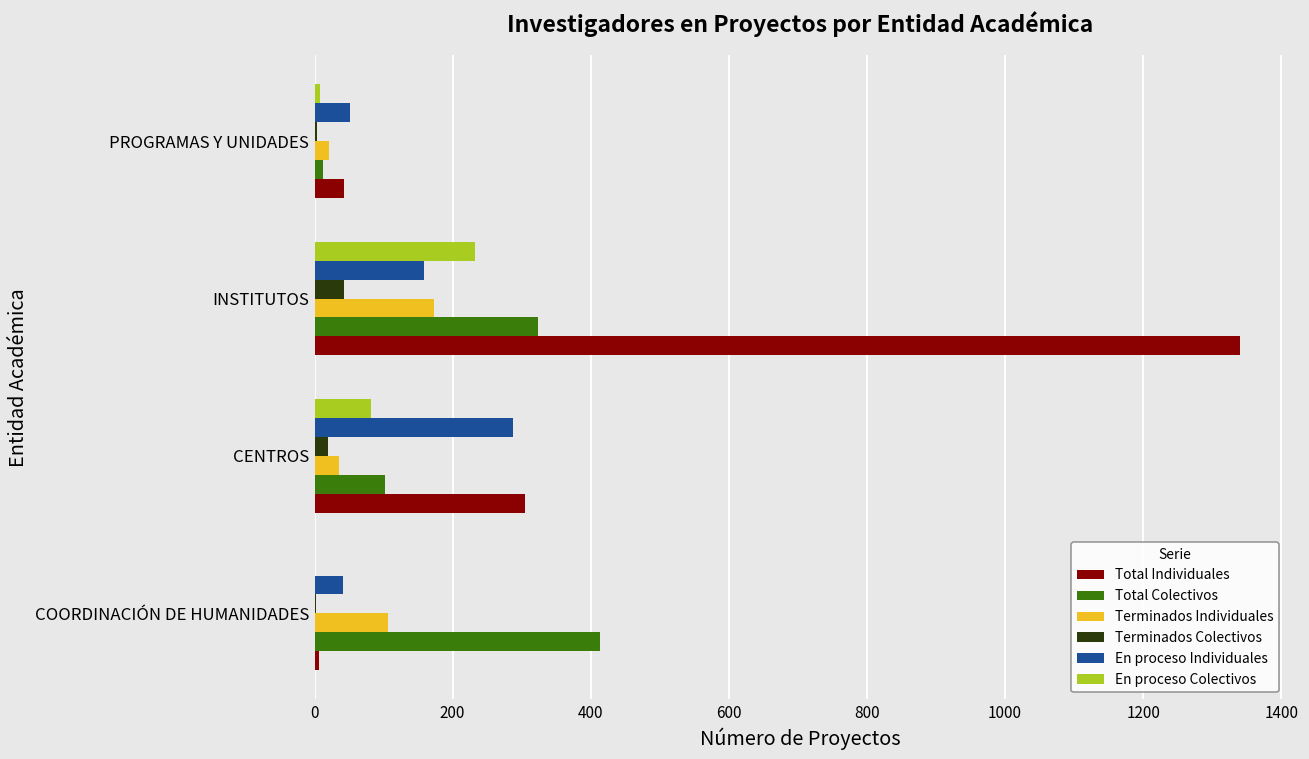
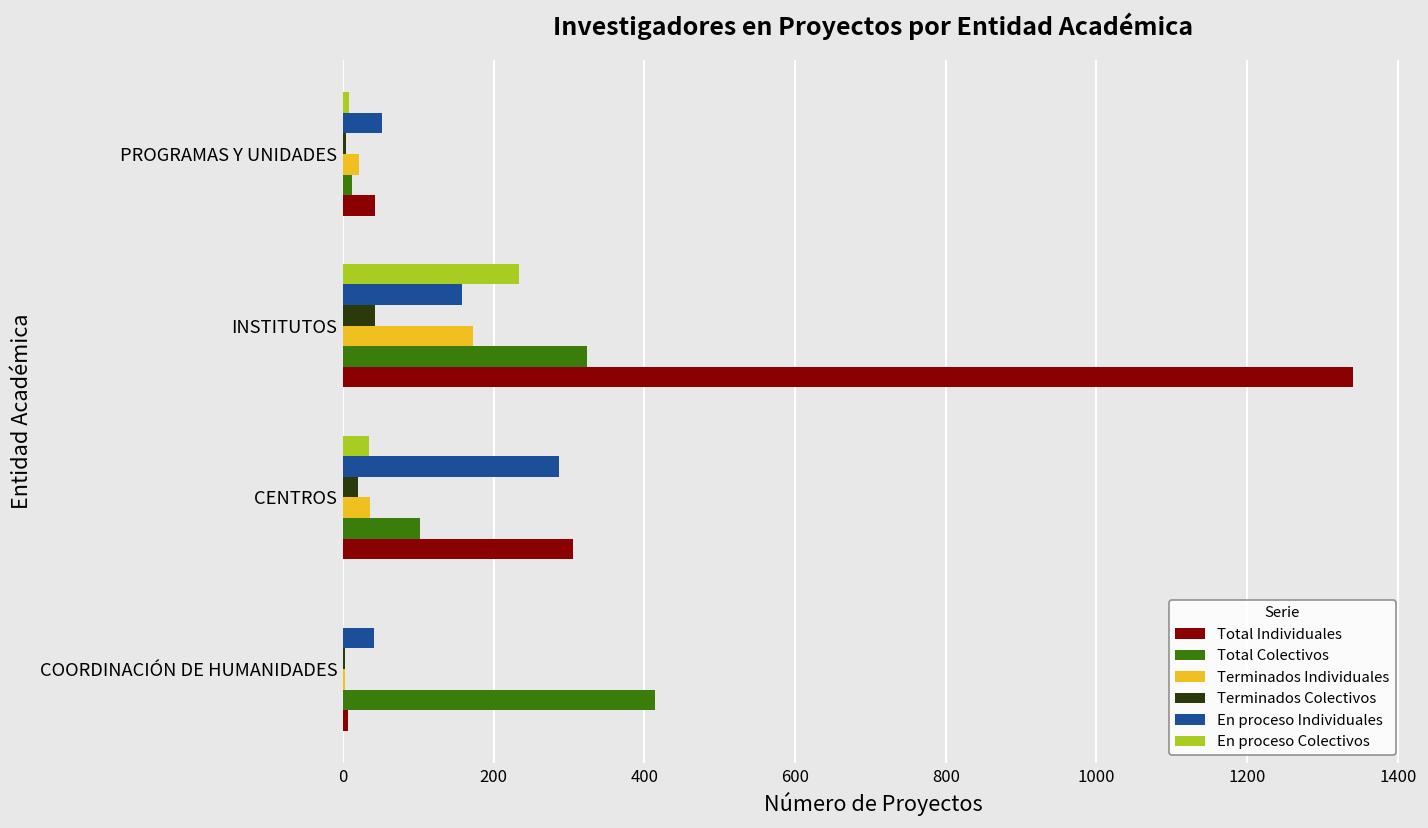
  {
    "Total Individuales": {
      "PROGRAMAS Y UNIDADES": 40,
      "INSTITUTOS": 1340,
      "CENTROS": 310,
      "COORDINACIÓN DE HUMANIDADES": 10
    },
    "Total Colectivos": {
      "PROGRAMAS Y UNIDADES": 10,
      "INSTITUTOS": 320,
      "CENTROS": 100,
      "COORDINACIÓN DE HUMANIDADES": 410
    },
    "Terminados Individuales": {
      "PROGRAMAS Y UNIDADES": 20,
      "INSTITUTOS": 170,
      "CENTROS": 40,
-     "COORDINACIÓN DE HUMANIDADES": 110
+     "COORDINACIÓN DE HUMANIDADES": 0
    },
    "Terminados Colectivos": {
      "PROGRAMAS Y UNIDADES": 0,
      "INSTITUTOS": 40,
      "CENTROS": 20
    },
    "En proceso Individuales": {
      "PROGRAMAS Y UNIDADES": 50,
      "INSTITUTOS": 160,
      "CENTROS": 290,
      "COORDINACIÓN DE HUMANIDADES": 40
    },
    "En proceso Colectivos": {
      "PROGRAMAS Y UNIDADES": 10,
      "INSTITUTOS": 230,
-     "CENTROS": 80,
+     "CENTROS": 30,
      "COORDINACIÓN DE HUMANIDADES": 0
    }
  }
